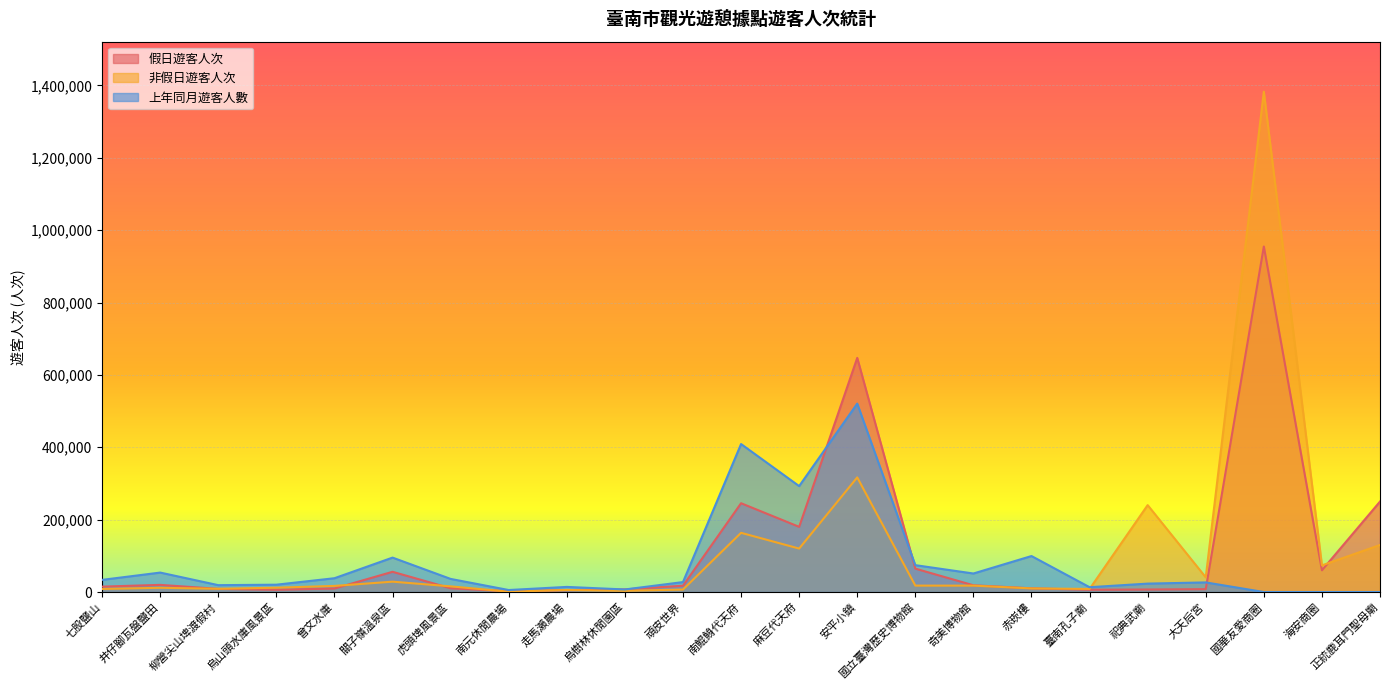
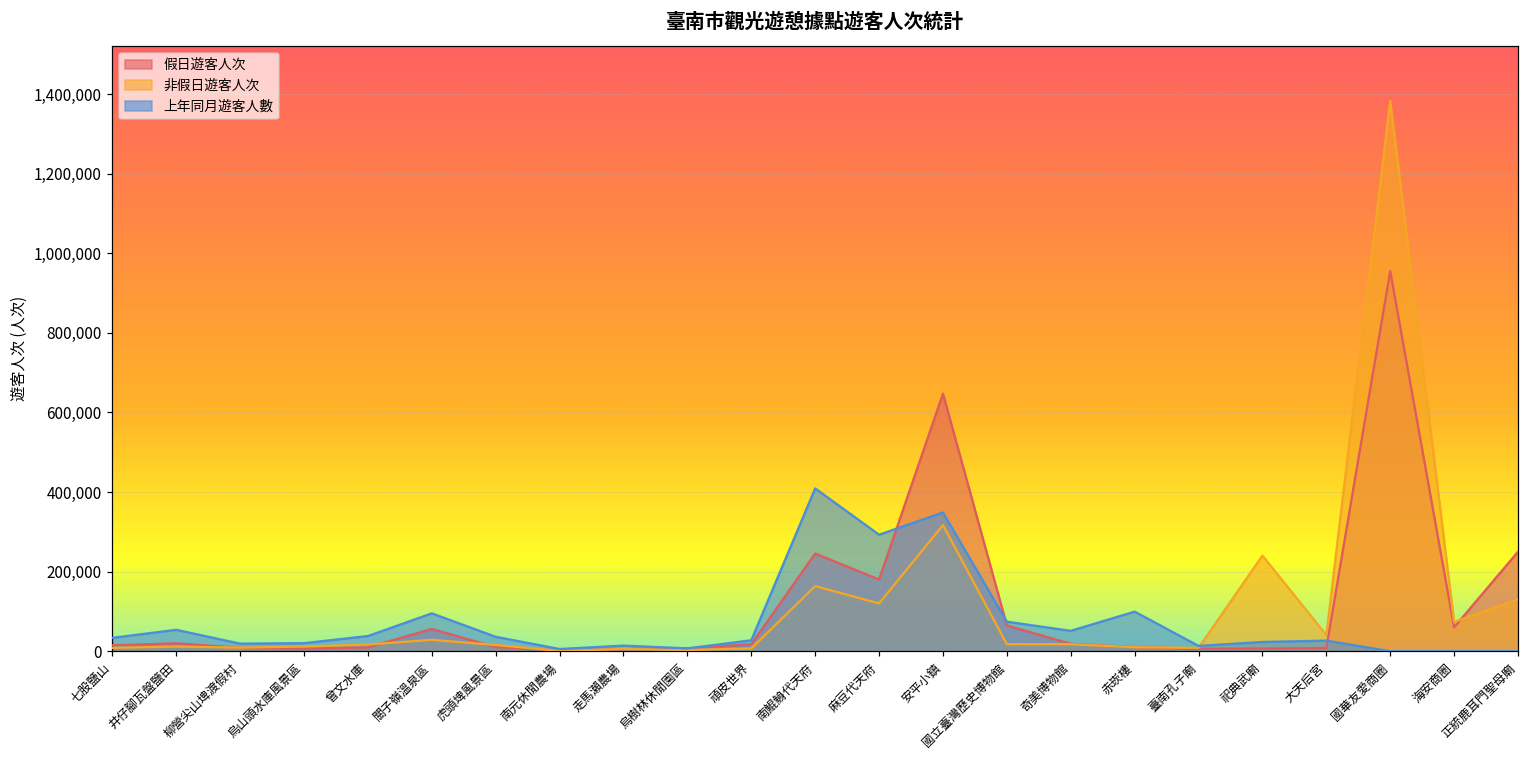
  {
    "假日遊客人次": {
      "井仔腳瓦盤鹽田": "20,000",
      "曾文水庫": "10,000",
      "關子嶺溫泉區": "60,000",
      "頑皮世界": "20,000",
      "南鯤鯓代天府": "250,000",
      "麻豆代天府": "180,000",
      "安平小鎮": "650,000",
      "國立臺灣歷史博物館": "60,000",
      "祀典武廟": "10,000",
      "大天后宮": "10,000",
      "國華友愛商圈": "950,000",
      "海安商圈": "60,000",
      "正統鹿耳門聖母廟": "250,000"
    },
    "非假日遊客人次": {
      "井仔腳瓦盤鹽田": "10,000",
      "曾文水庫": "20,000",
      "關子嶺溫泉區": "30,000",
      "頑皮世界": "10,000",
      "南鯤鯓代天府": "160,000",
      "麻豆代天府": "120,000",
      "安平小鎮": "320,000",
      "國立臺灣歷史博物館": "20,000",
      "祀典武廟": "240,000",
      "大天后宮": "40,000",
      "國華友愛商圈": "1,380,000",
      "海安商圈": "70,000",
      "正統鹿耳門聖母廟": "130,000"
    },
    "上年同月遊客人數": {
      "七股鹽山": "30,000",
      "井仔腳瓦盤鹽田": "50,000",
      "柳營尖山埤渡假村": "20,000",
      "烏山頭水庫風景區": "20,000",
      "曾文水庫": "40,000",
      "關子嶺溫泉區": "100,000",
      "虎頭埤風景區": "40,000",
      "走馬瀨農場": "10,000",
      "頑皮世界": "30,000",
      "南鯤鯓代天府": "410,000",
      "麻豆代天府": "290,000",
-     "安平小鎮": "520,000",
+     "安平小鎮": "350,000",
      "國立臺灣歷史博物館": "70,000",
      "奇美博物館": "50,000",
      "赤崁樓": "100,000",
      "祀典武廟": "20,000",
      "大天后宮": "30,000",
      "國華友愛商圈": "0",
      "海安商圈": "0",
      "正統鹿耳門聖母廟": "0"
    }
  }
